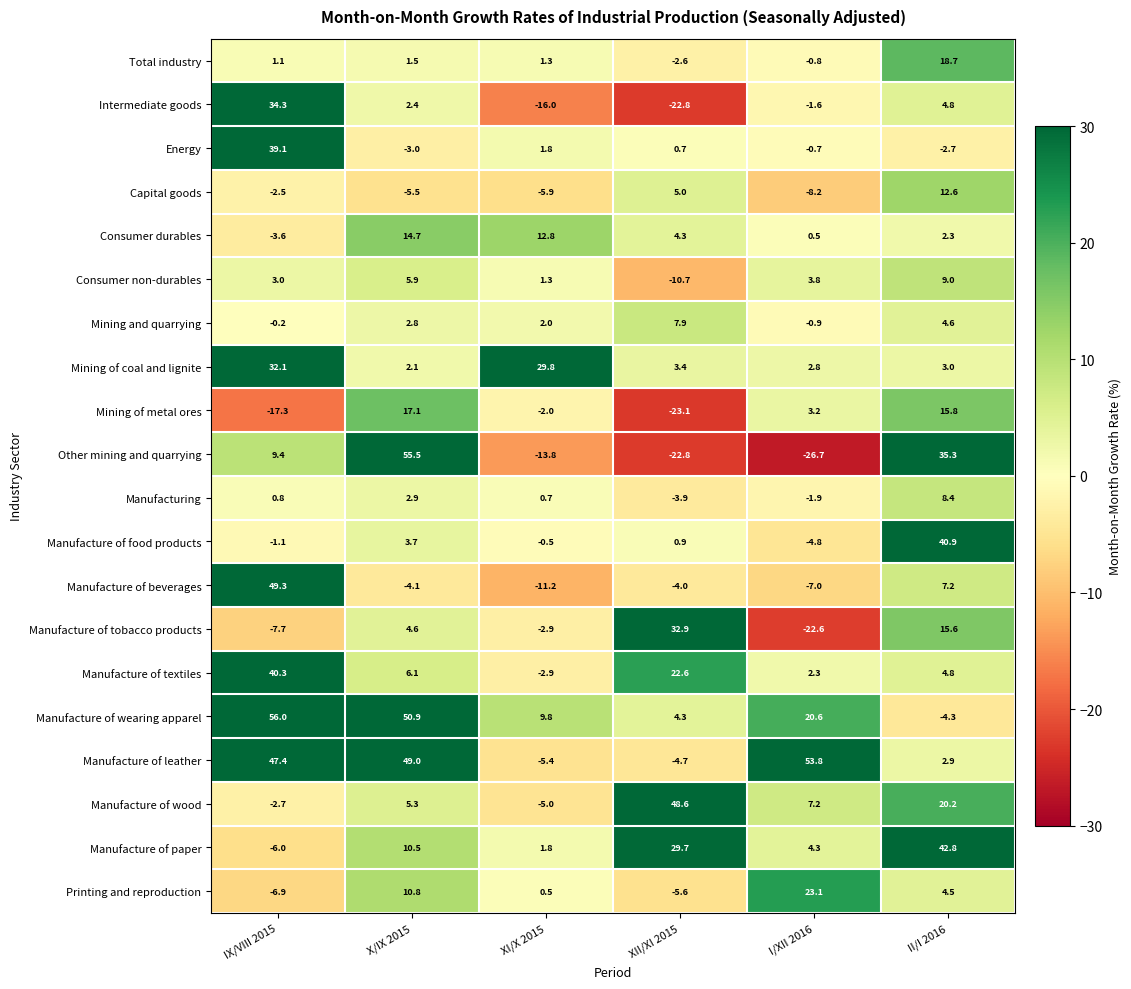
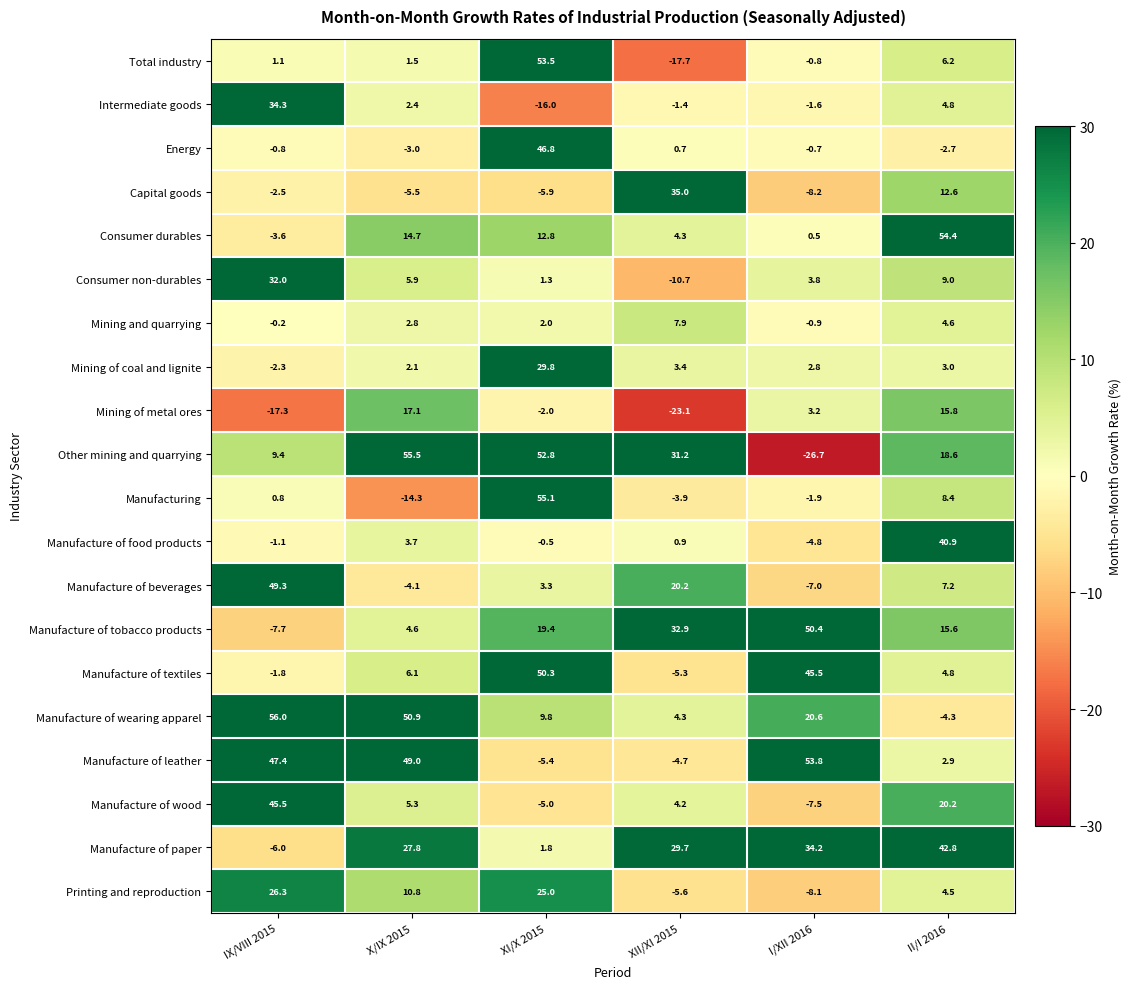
  {
    "Total industry": {
      "IX/VIII 2015": 1.1,
      "X/IX 2015": 1.5,
-     "XI/X 2015": 1.3,
-     "XII/XI 2015": -2.6,
+     "XI/X 2015": 53.5,
+     "XII/XI 2015": -17.7,
      "I/XII 2016": -0.8,
-     "II/I 2016": 18.7
+     "II/I 2016": 6.2
    },
    "Intermediate goods": {
      "IX/VIII 2015": 34.3,
      "X/IX 2015": 2.4,
      "XI/X 2015": -16.0,
-     "XII/XI 2015": -22.8,
+     "XII/XI 2015": -1.4,
      "I/XII 2016": -1.6,
      "II/I 2016": 4.8
    },
    "Energy": {
-     "IX/VIII 2015": 39.1,
+     "IX/VIII 2015": -0.8,
      "X/IX 2015": -3.0,
-     "XI/X 2015": 1.8,
+     "XI/X 2015": 46.8,
      "XII/XI 2015": 0.7,
      "I/XII 2016": -0.7,
      "II/I 2016": -2.7
    },
    "Capital goods": {
      "IX/VIII 2015": -2.5,
      "X/IX 2015": -5.5,
      "XI/X 2015": -5.9,
-     "XII/XI 2015": 5.0,
+     "XII/XI 2015": 35.0,
      "I/XII 2016": -8.2,
      "II/I 2016": 12.6
    },
    "Consumer durables": {
      "IX/VIII 2015": -3.6,
      "X/IX 2015": 14.7,
      "XI/X 2015": 12.8,
      "XII/XI 2015": 4.3,
      "I/XII 2016": 0.5,
-     "II/I 2016": 2.3
+     "II/I 2016": 54.4
    },
    "Consumer non-durables": {
-     "IX/VIII 2015": 3.0,
+     "IX/VIII 2015": 32.0,
      "X/IX 2015": 5.9,
      "XI/X 2015": 1.3,
      "XII/XI 2015": -10.7,
      "I/XII 2016": 3.8,
      "II/I 2016": 9.0
    },
    "Mining and quarrying": {
      "IX/VIII 2015": -0.2,
      "X/IX 2015": 2.8,
      "XI/X 2015": 2.0,
      "XII/XI 2015": 7.9,
      "I/XII 2016": -0.9,
      "II/I 2016": 4.6
    },
    "Mining of coal and lignite": {
-     "IX/VIII 2015": 32.1,
+     "IX/VIII 2015": -2.3,
      "X/IX 2015": 2.1,
      "XI/X 2015": 29.8,
      "XII/XI 2015": 3.4,
      "I/XII 2016": 2.8,
      "II/I 2016": 3.0
    },
    "Mining of metal ores": {
      "IX/VIII 2015": -17.3,
      "X/IX 2015": 17.1,
      "XI/X 2015": -2.0,
      "XII/XI 2015": -23.1,
      "I/XII 2016": 3.2,
      "II/I 2016": 15.8
    },
    "Other mining and quarrying": {
      "IX/VIII 2015": 9.4,
      "X/IX 2015": 55.5,
-     "XI/X 2015": -13.8,
-     "XII/XI 2015": -22.8,
+     "XI/X 2015": 52.8,
+     "XII/XI 2015": 31.2,
      "I/XII 2016": -26.7,
-     "II/I 2016": 35.3
+     "II/I 2016": 18.6
    },
    "Manufacturing": {
      "IX/VIII 2015": 0.8,
-     "X/IX 2015": 2.9,
-     "XI/X 2015": 0.7,
+     "X/IX 2015": -14.3,
+     "XI/X 2015": 55.1,
      "XII/XI 2015": -3.9,
      "I/XII 2016": -1.9,
      "II/I 2016": 8.4
    },
    "Manufacture of food products": {
      "IX/VIII 2015": -1.1,
      "X/IX 2015": 3.7,
      "XI/X 2015": -0.5,
      "XII/XI 2015": 0.9,
      "I/XII 2016": -4.8,
      "II/I 2016": 40.9
    },
    "Manufacture of beverages": {
      "IX/VIII 2015": 49.3,
      "X/IX 2015": -4.1,
-     "XI/X 2015": -11.2,
-     "XII/XI 2015": -4.0,
+     "XI/X 2015": 3.3,
+     "XII/XI 2015": 20.2,
      "I/XII 2016": -7.0,
      "II/I 2016": 7.2
    },
    "Manufacture of tobacco products": {
      "IX/VIII 2015": -7.7,
      "X/IX 2015": 4.6,
-     "XI/X 2015": -2.9,
+     "XI/X 2015": 19.4,
      "XII/XI 2015": 32.9,
-     "I/XII 2016": -22.6,
+     "I/XII 2016": 50.4,
      "II/I 2016": 15.6
    },
    "Manufacture of textiles": {
-     "IX/VIII 2015": 40.3,
+     "IX/VIII 2015": -1.8,
      "X/IX 2015": 6.1,
-     "XI/X 2015": -2.9,
-     "XII/XI 2015": 22.6,
-     "I/XII 2016": 2.3,
+     "XI/X 2015": 50.3,
+     "XII/XI 2015": -5.3,
+     "I/XII 2016": 45.5,
      "II/I 2016": 4.8
    },
    "Manufacture of wearing apparel": {
      "IX/VIII 2015": 56.0,
      "X/IX 2015": 50.9,
      "XI/X 2015": 9.8,
      "XII/XI 2015": 4.3,
      "I/XII 2016": 20.6,
      "II/I 2016": -4.3
    },
    "Manufacture of leather": {
      "IX/VIII 2015": 47.4,
      "X/IX 2015": 49.0,
      "XI/X 2015": -5.4,
      "XII/XI 2015": -4.7,
      "I/XII 2016": 53.8,
      "II/I 2016": 2.9
    },
    "Manufacture of wood": {
-     "IX/VIII 2015": -2.7,
+     "IX/VIII 2015": 45.5,
      "X/IX 2015": 5.3,
      "XI/X 2015": -5.0,
-     "XII/XI 2015": 48.6,
-     "I/XII 2016": 7.2,
+     "XII/XI 2015": 4.2,
+     "I/XII 2016": -7.5,
      "II/I 2016": 20.2
    },
    "Manufacture of paper": {
      "IX/VIII 2015": -6.0,
-     "X/IX 2015": 10.5,
+     "X/IX 2015": 27.8,
      "XI/X 2015": 1.8,
      "XII/XI 2015": 29.7,
-     "I/XII 2016": 4.3,
+     "I/XII 2016": 34.2,
      "II/I 2016": 42.8
    },
    "Printing and reproduction": {
-     "IX/VIII 2015": -6.9,
+     "IX/VIII 2015": 26.3,
      "X/IX 2015": 10.8,
-     "XI/X 2015": 0.5,
+     "XI/X 2015": 25.0,
      "XII/XI 2015": -5.6,
-     "I/XII 2016": 23.1,
+     "I/XII 2016": -8.1,
      "II/I 2016": 4.5
    }
  }
